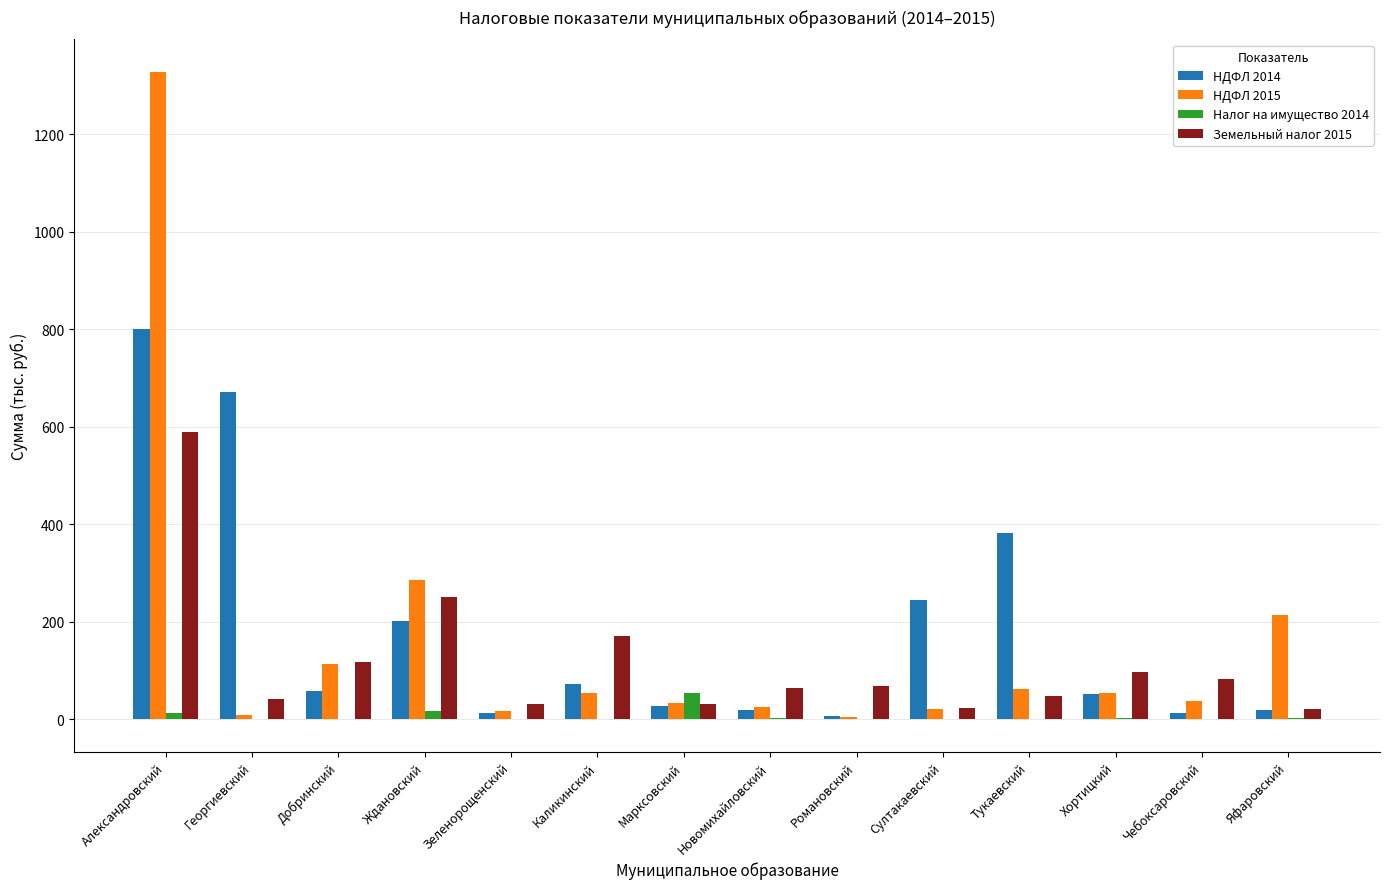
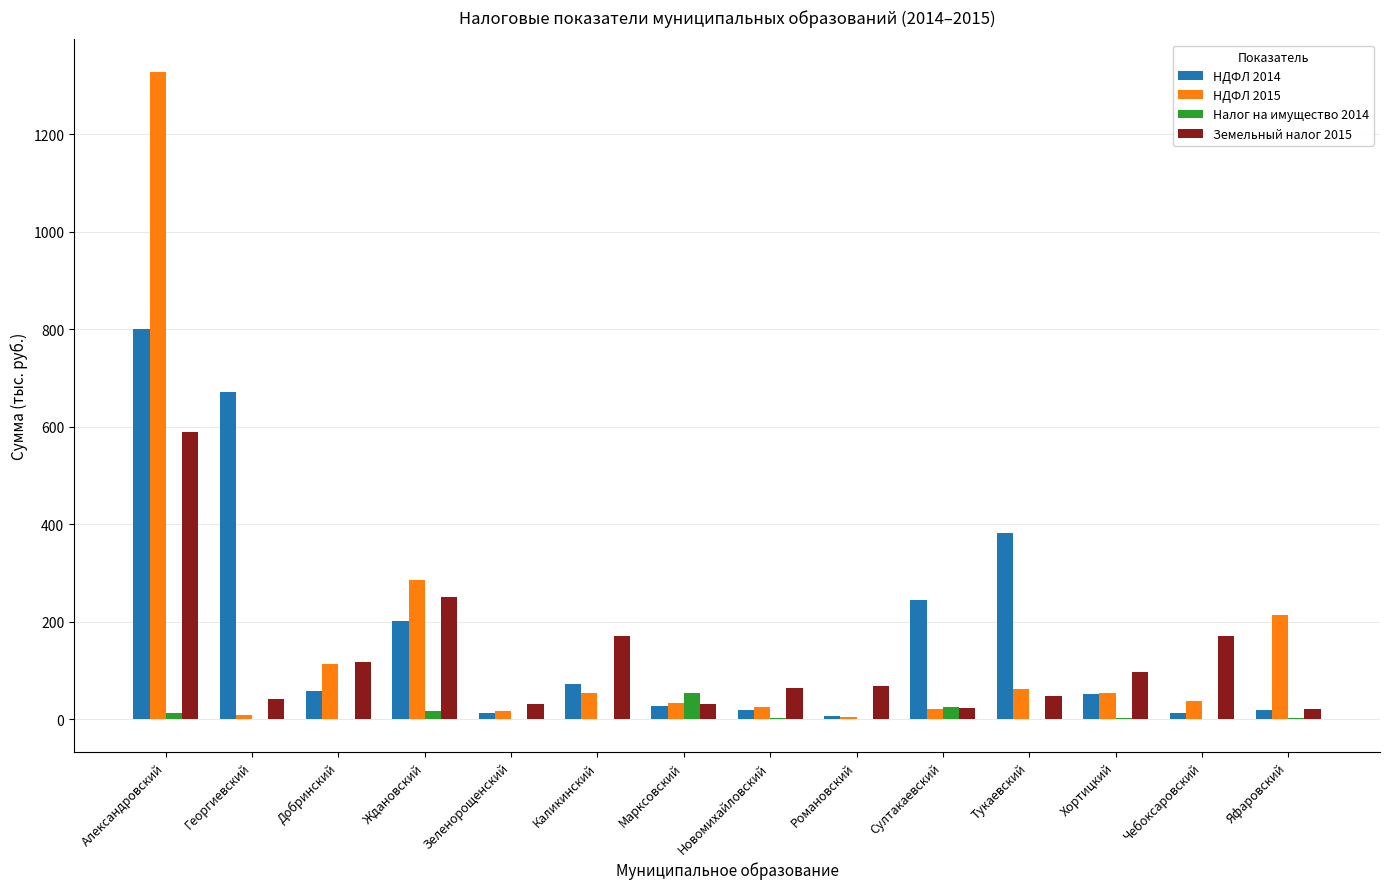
  {
    "НДФЛ 2014": {
      "Александровский": 800,
      "Георгиевский": 670,
      "Добринский": 60,
      "Ждановский": 200,
      "Зеленорощенский": 10,
      "Каликинский": 70,
      "Марксовский": 30,
      "Новомихайловский": 20,
      "Романовский": 10,
      "Султакаевский": 250,
      "Тукаевский": 380,
      "Хортицкий": 50,
      "Чебоксаровский": 10,
      "Яфаровский": 20
    },
    "НДФЛ 2015": {
      "Александровский": 1330,
      "Георгиевский": 10,
      "Добринский": 110,
      "Ждановский": 290,
      "Зеленорощенский": 20,
      "Каликинский": 60,
      "Марксовский": 30,
      "Новомихайловский": 30,
      "Романовский": 10,
      "Султакаевский": 20,
      "Тукаевский": 60,
      "Хортицкий": 60,
      "Чебоксаровский": 40,
      "Яфаровский": 220
    },
    "Налог на имущество 2014": {
      "Александровский": 10,
      "Ждановский": 20,
      "Марксовский": 50,
-     "Султакаевский": 0
+     "Султакаевский": 30
    },
    "Земельный налог 2015": {
      "Александровский": 590,
      "Георгиевский": 40,
      "Добринский": 120,
      "Ждановский": 250,
      "Зеленорощенский": 30,
      "Каликинский": 170,
      "Марксовский": 30,
      "Новомихайловский": 60,
      "Романовский": 70,
      "Султакаевский": 20,
      "Тукаевский": 50,
      "Хортицкий": 100,
-     "Чебоксаровский": 80,
+     "Чебоксаровский": 170,
      "Яфаровский": 20
    }
  }
